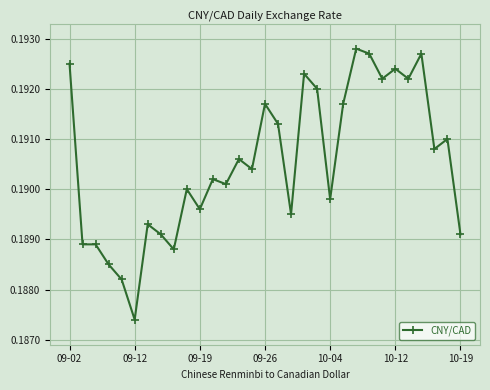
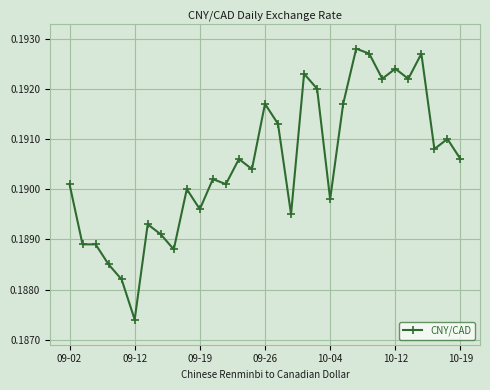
  {
-   "09-02": 0.1925,
+   "09-02": 0.1901,
    "09-12": 0.1874,
    "09-19": 0.1896,
    "09-26": 0.1917,
    "10-04": 0.1898,
    "10-12": 0.1924,
-   "10-19": 0.1891
+   "10-19": 0.1906
  }
